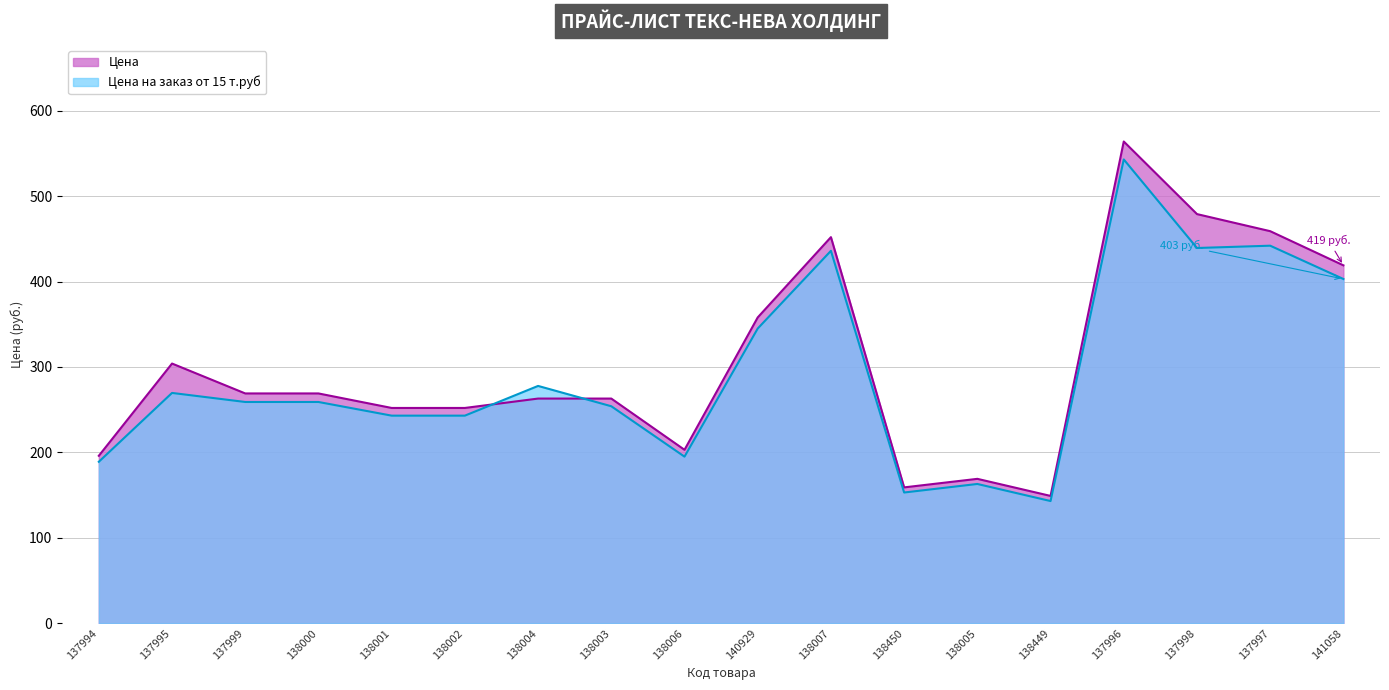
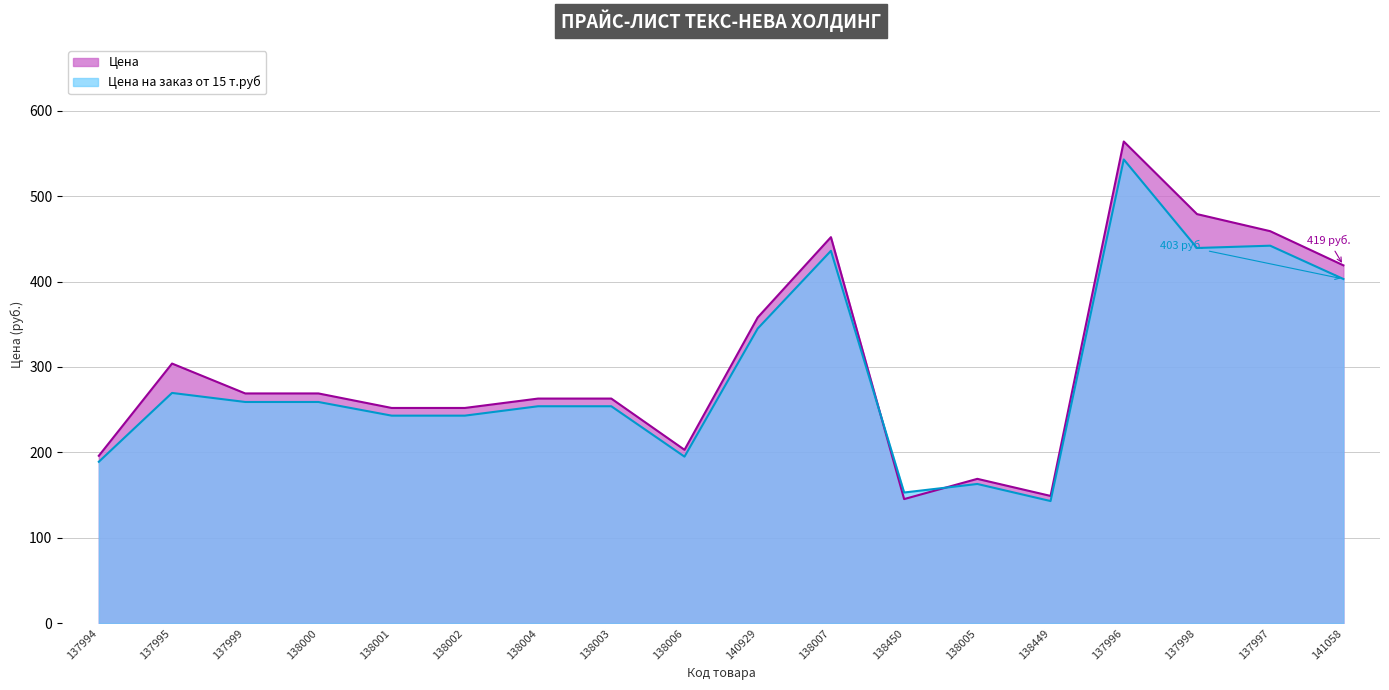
  {
    "Цена": {
      "137994": 200,
      "137995": 300,
      "137999": 270,
      "138000": 270,
      "138001": 250,
      "138002": 250,
      "138004": 260,
      "138003": 260,
      "138006": 200,
      "140929": 360,
      "138007": 450,
-     "138450": 160,
+     "138450": 150,
      "138005": 170,
      "138449": 150,
      "137996": 560,
      "137998": 480,
      "137997": 460
    },
    "Цена на заказ от 15 т.руб": {
      "137994": 190,
      "137995": 270,
      "137999": 260,
      "138000": 260,
      "138001": 240,
      "138002": 240,
-     "138004": 280,
+     "138004": 250,
      "138003": 250,
      "138006": 200,
      "140929": 350,
      "138007": 440,
      "138450": 150,
      "138005": 160,
      "138449": 140,
      "137996": 540,
      "141058": 400
    }
  }
